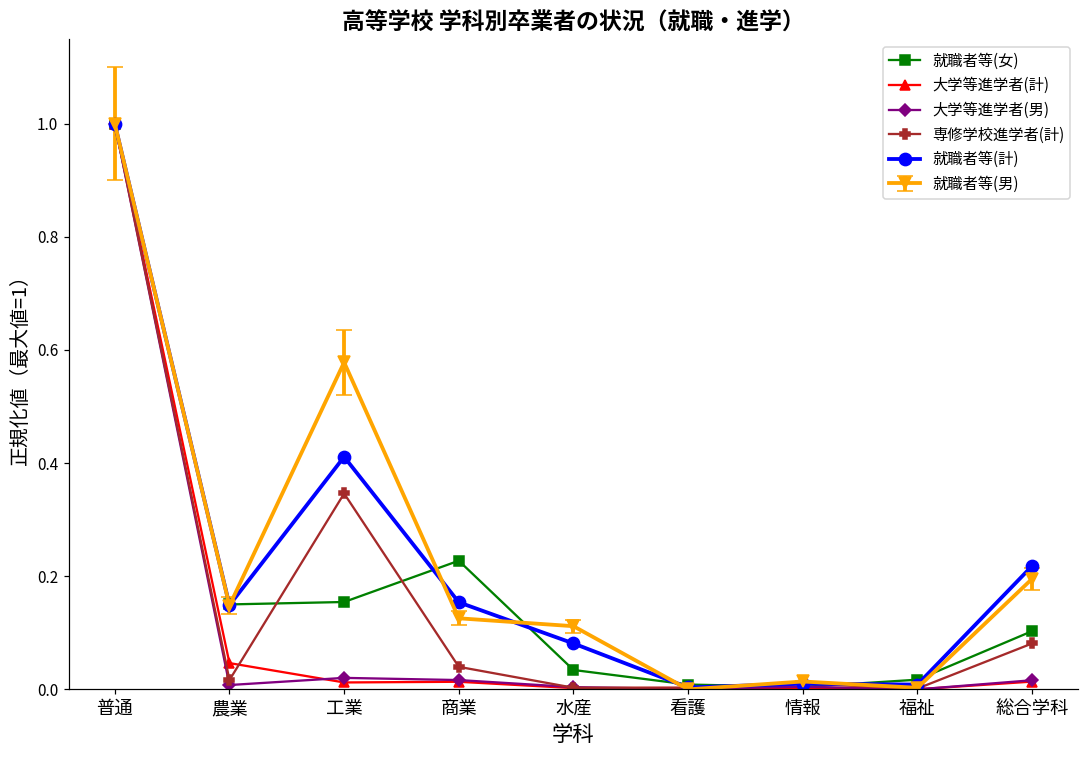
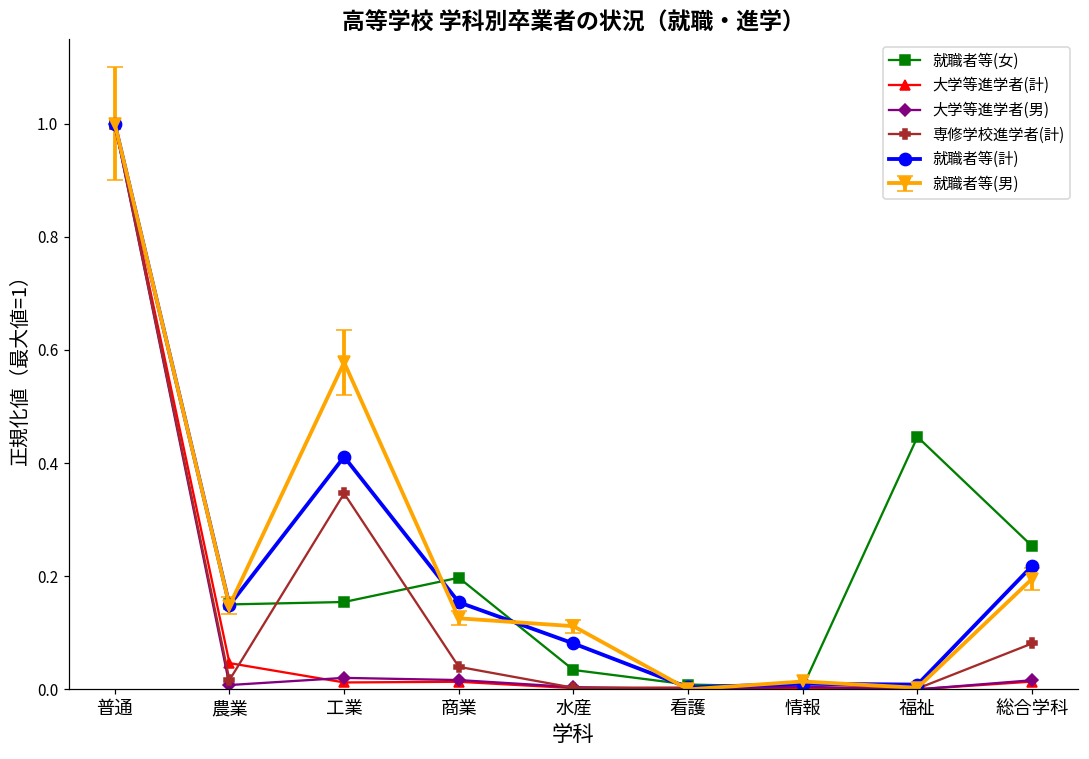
  {
    "就職者等(女)": {
      "工業": 0.15,
-     "商業": 0.23,
+     "商業": 0.20,
      "水産": 0.03,
      "看護": 0.01,
-     "福祉": 0.02,
-     "総合学科": 0.10
+     "福祉": 0.45,
+     "総合学科": 0.25
    },
    "大学等進学者(計)": {
      "農業": 0.05,
      "工業": 0.01
    },
    "大学等進学者(男)": {
      "農業": 0.01,
      "工業": 0.02
    },
    "専修学校進学者(計)": {
      "農業": 0.02,
      "工業": 0.35,
      "商業": 0.04,
      "総合学科": 0.08
    }
  }
